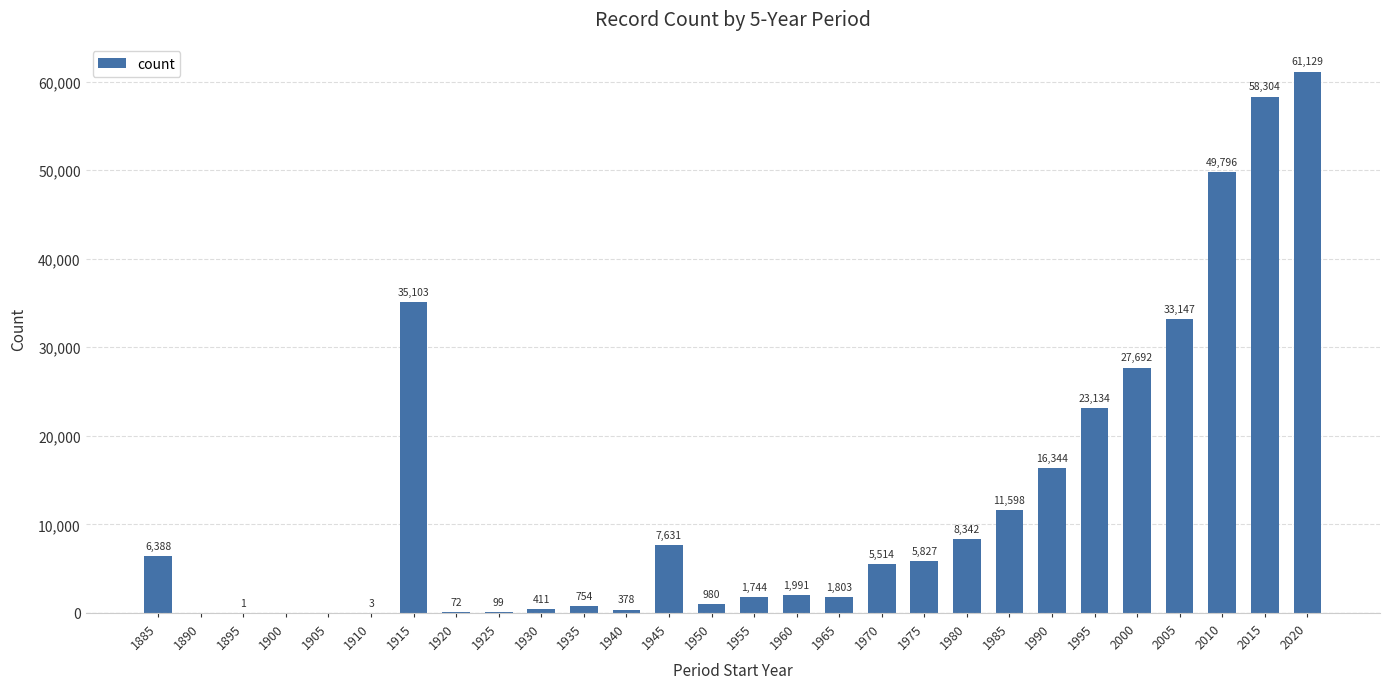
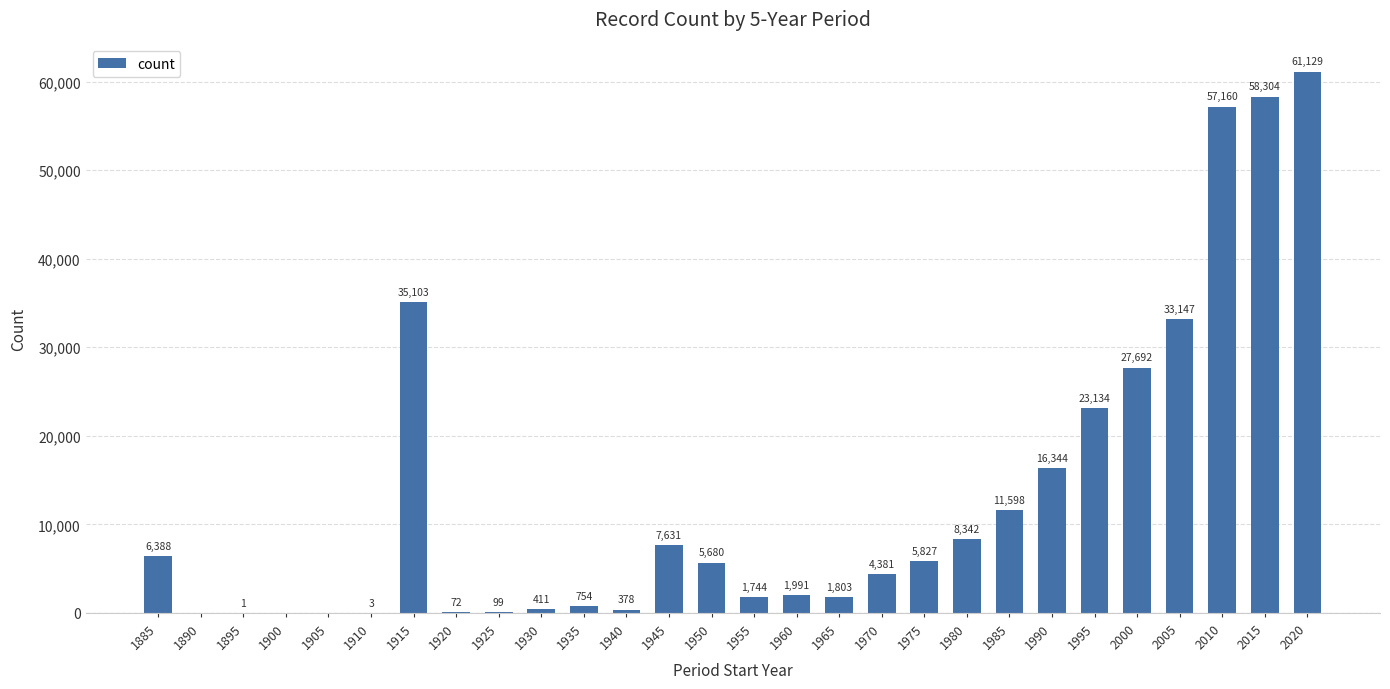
  {
    "1885": "6,388",
    "1895": "1",
    "1910": "3",
    "1920": "72",
    "1925": "99",
    "1930": "411",
    "1935": "754",
    "1940": "378",
-   "1950": "980",
+   "1950": "5,680",
    "1955": "1,744",
    "1960": "1,991",
    "1965": "1,803",
-   "1970": "5,514",
+   "1970": "4,381",
    "1975": "5,827",
    "1980": "8,342",
    "1985": "11,598",
    "1990": "16,344",
    "1995": "23,134",
    "2000": "27,692",
    "2005": "33,147",
-   "2010": "49,796",
+   "2010": "57,160",
    "2015": "58,304",
    "2020": "61,129"
  }
